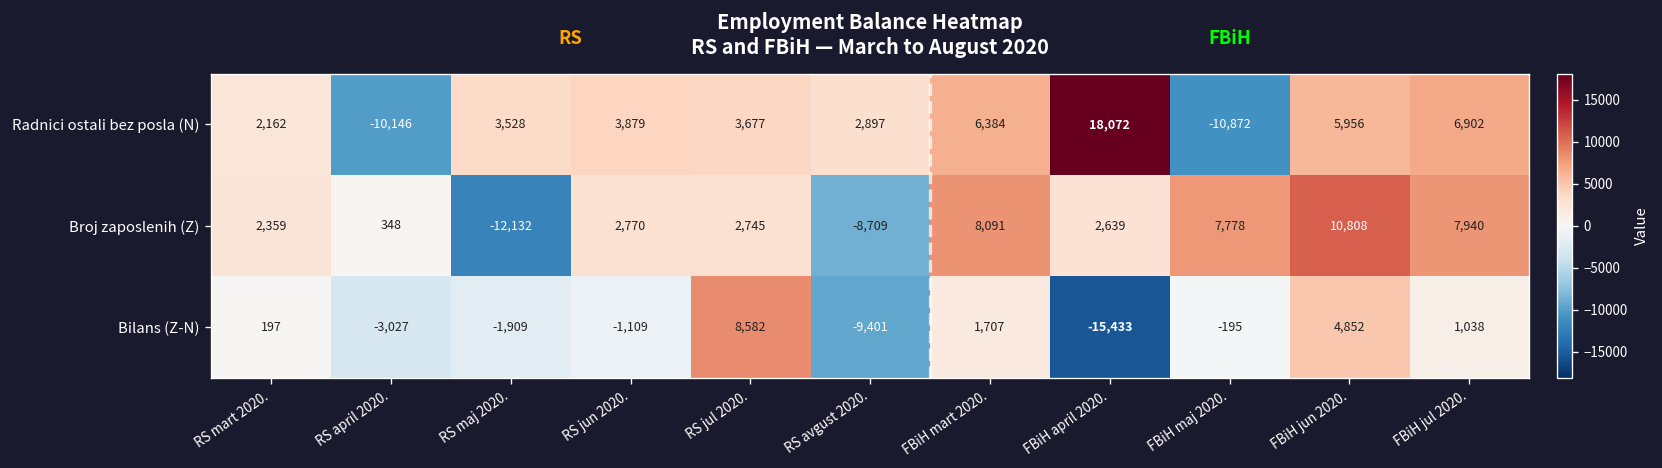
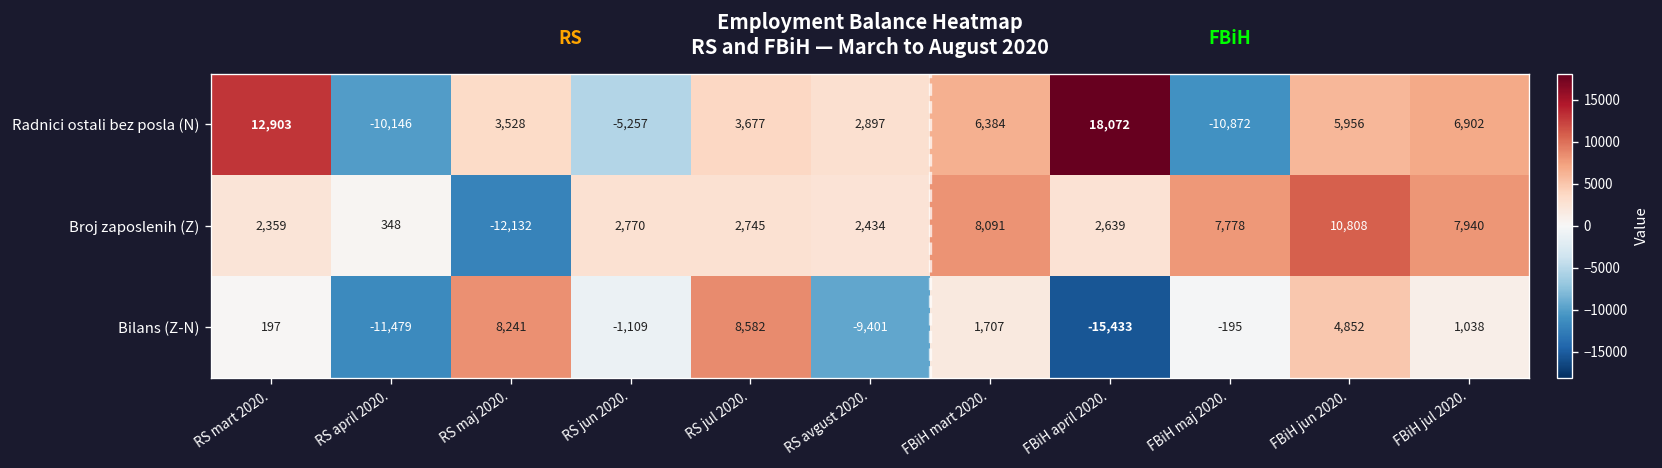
  {
    "Radnici ostali bez posla (N)": {
-     "RS mart 2020.": "2,162",
+     "RS mart 2020.": "12,903",
      "RS april 2020.": "-10,146",
      "RS maj 2020.": "3,528",
-     "RS jun 2020.": "3,879",
+     "RS jun 2020.": "-5,257",
      "RS jul 2020.": "3,677",
      "RS avgust 2020.": "2,897",
      "FBiH mart 2020.": "6,384",
      "FBiH april 2020.": "18,072",
      "FBiH maj 2020.": "-10,872",
      "FBiH jun 2020.": "5,956",
      "FBiH jul 2020.": "6,902"
    },
    "Broj zaposlenih (Z)": {
      "RS mart 2020.": "2,359",
      "RS april 2020.": "348",
      "RS maj 2020.": "-12,132",
      "RS jun 2020.": "2,770",
      "RS jul 2020.": "2,745",
-     "RS avgust 2020.": "-8,709",
+     "RS avgust 2020.": "2,434",
      "FBiH mart 2020.": "8,091",
      "FBiH april 2020.": "2,639",
      "FBiH maj 2020.": "7,778",
      "FBiH jun 2020.": "10,808",
      "FBiH jul 2020.": "7,940"
    },
    "Bilans (Z-N)": {
      "RS mart 2020.": "197",
-     "RS april 2020.": "-3,027",
-     "RS maj 2020.": "-1,909",
+     "RS april 2020.": "-11,479",
+     "RS maj 2020.": "8,241",
      "RS jun 2020.": "-1,109",
      "RS jul 2020.": "8,582",
      "RS avgust 2020.": "-9,401",
      "FBiH mart 2020.": "1,707",
      "FBiH april 2020.": "-15,433",
      "FBiH maj 2020.": "-195",
      "FBiH jun 2020.": "4,852",
      "FBiH jul 2020.": "1,038"
    }
  }
